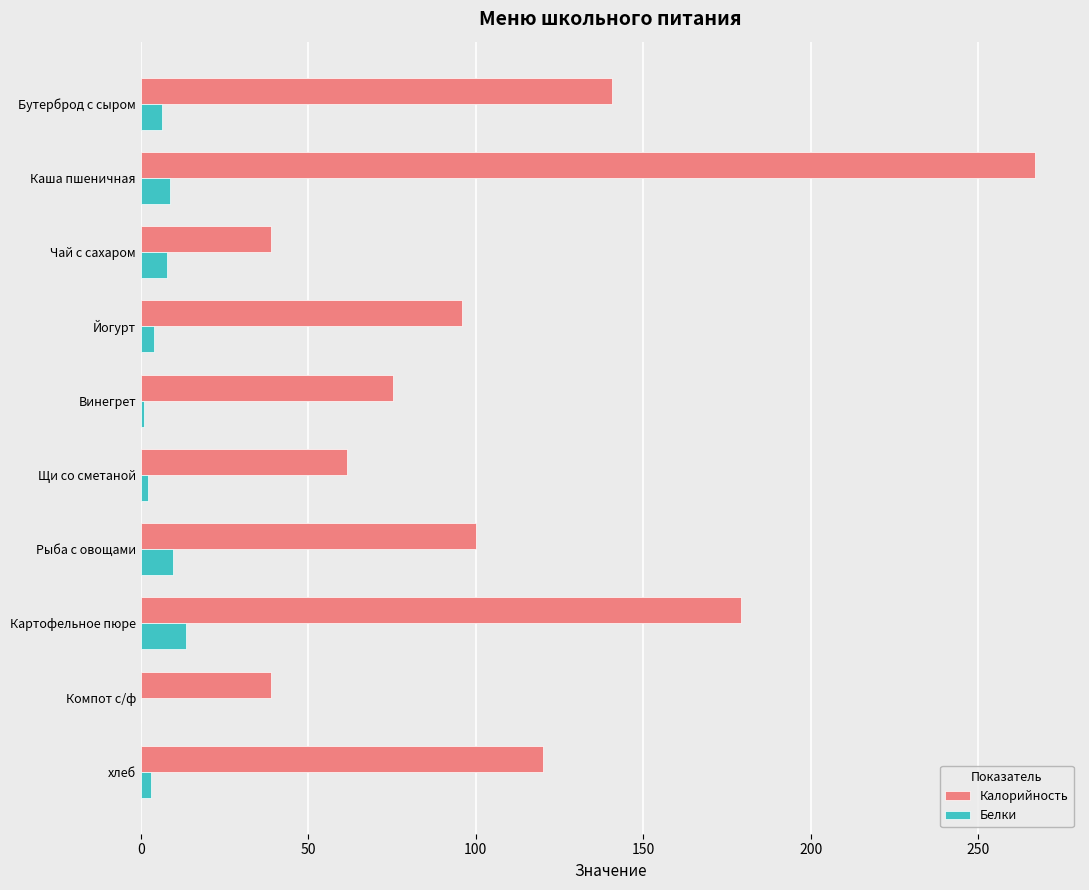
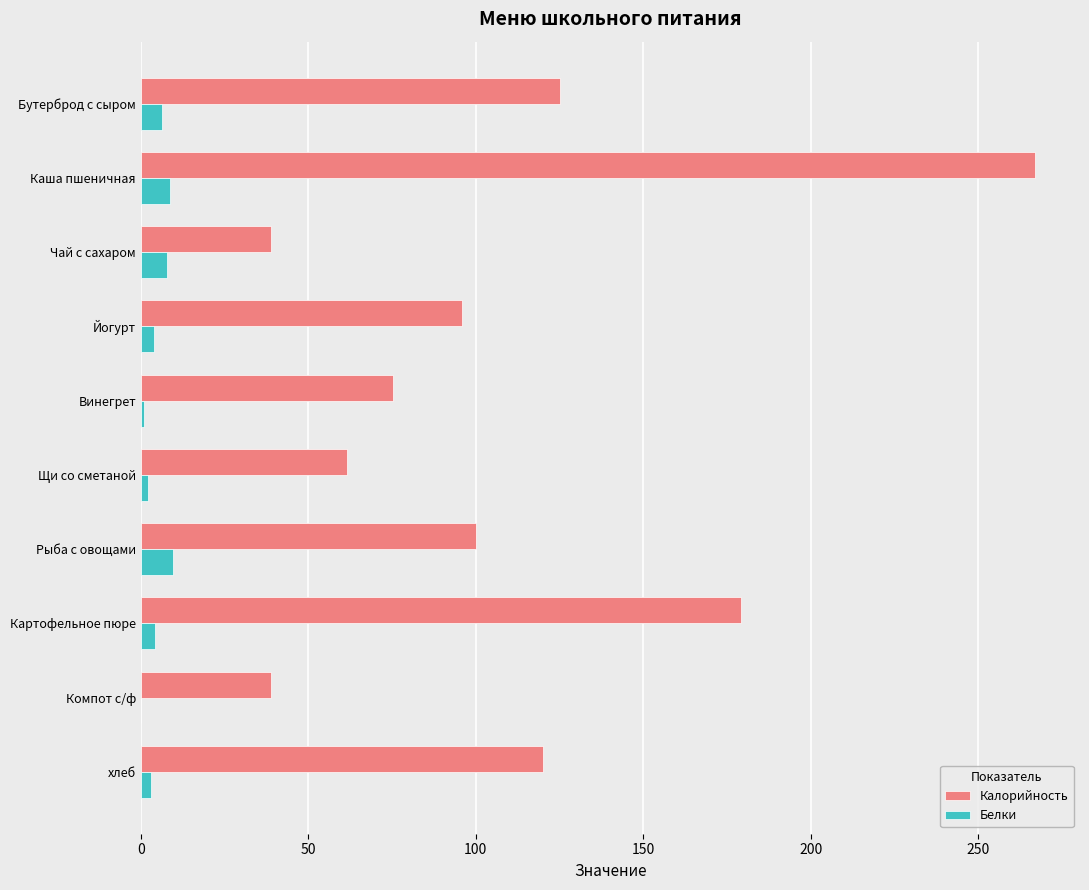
  {
    "Калорийность": {
-     "Бутерброд с сыром": 141,
+     "Бутерброд с сыром": 125,
      "Каша пшеничная": 267,
      "Чай с сахаром": 39,
      "Йогурт": 96,
      "Винегрет": 75,
      "Щи со сметаной": 62,
      "Рыба с овощами": 100,
      "Картофельное пюре": 179,
      "Компот с/ф": 39,
      "хлеб": 120
    },
    "Белки": {
      "Бутерброд с сыром": 6,
      "Каша пшеничная": 9,
      "Чай с сахаром": 8,
      "Йогурт": 4,
      "Винегрет": 1,
      "Щи со сметаной": 2,
      "Рыба с овощами": 9,
-     "Картофельное пюре": 14,
+     "Картофельное пюре": 4,
      "Компот с/ф": 0,
      "хлеб": 3
    }
  }
